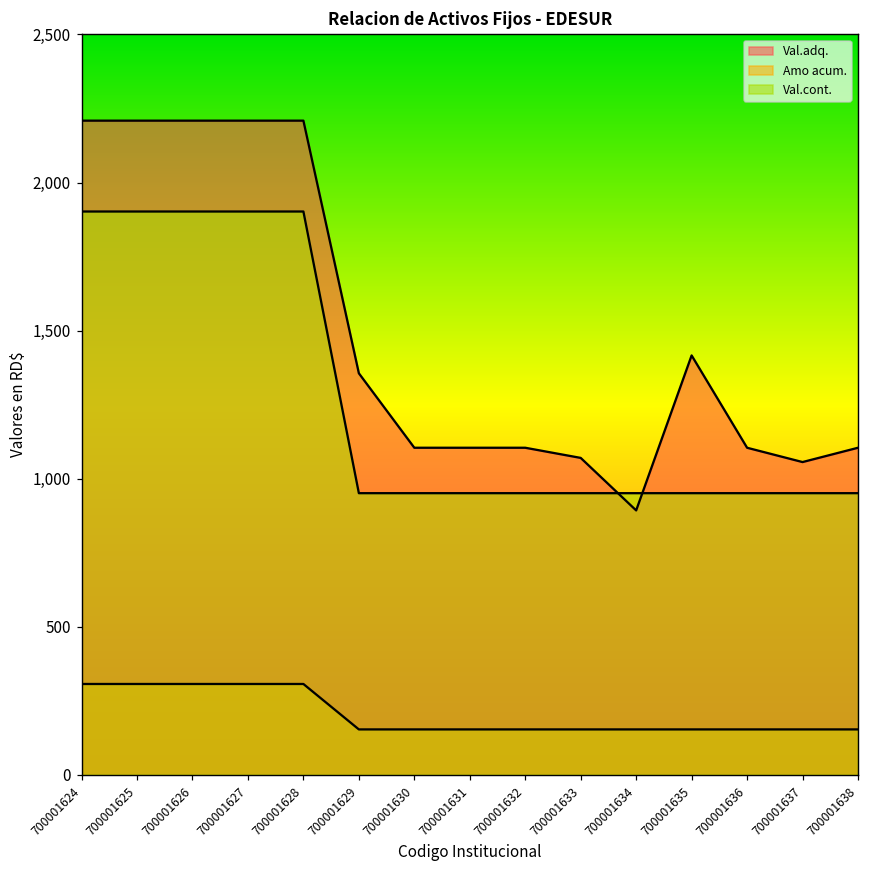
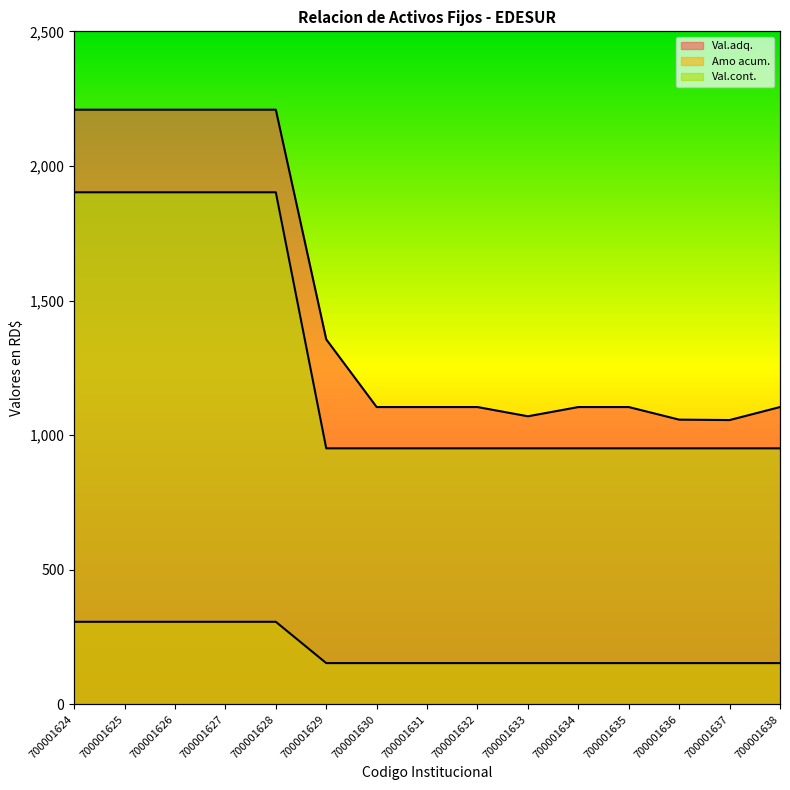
  {
    "Val.adq.": {
      "700001624": "2,210",
      "700001625": "2,210",
      "700001626": "2,210",
      "700001627": "2,210",
      "700001628": "2,210",
      "700001629": "1,360",
      "700001630": "1,100",
      "700001631": "1,100",
      "700001632": "1,100",
      "700001633": "1,070",
-     "700001634": "890",
-     "700001635": "1,420",
-     "700001636": "1,100",
+     "700001634": "1,100",
+     "700001635": "1,100",
+     "700001636": "1,060",
      "700001637": "1,060",
      "700001638": "1,100"
    },
    "Amo acum.": {
      "700001624": "310",
      "700001625": "310",
      "700001626": "310",
      "700001627": "310",
      "700001628": "310",
      "700001629": "150",
      "700001630": "150",
      "700001631": "150",
      "700001632": "150",
      "700001633": "150",
      "700001634": "150",
      "700001635": "150",
      "700001636": "150",
      "700001637": "150",
      "700001638": "150"
    },
    "Val.cont.": {
      "700001624": "1,900",
      "700001625": "1,900",
      "700001626": "1,900",
      "700001627": "1,900",
      "700001628": "1,900",
      "700001629": "950",
      "700001630": "950",
      "700001631": "950",
      "700001632": "950",
      "700001633": "950",
      "700001634": "950",
      "700001635": "950",
      "700001636": "950",
      "700001637": "950",
      "700001638": "950"
    }
  }
